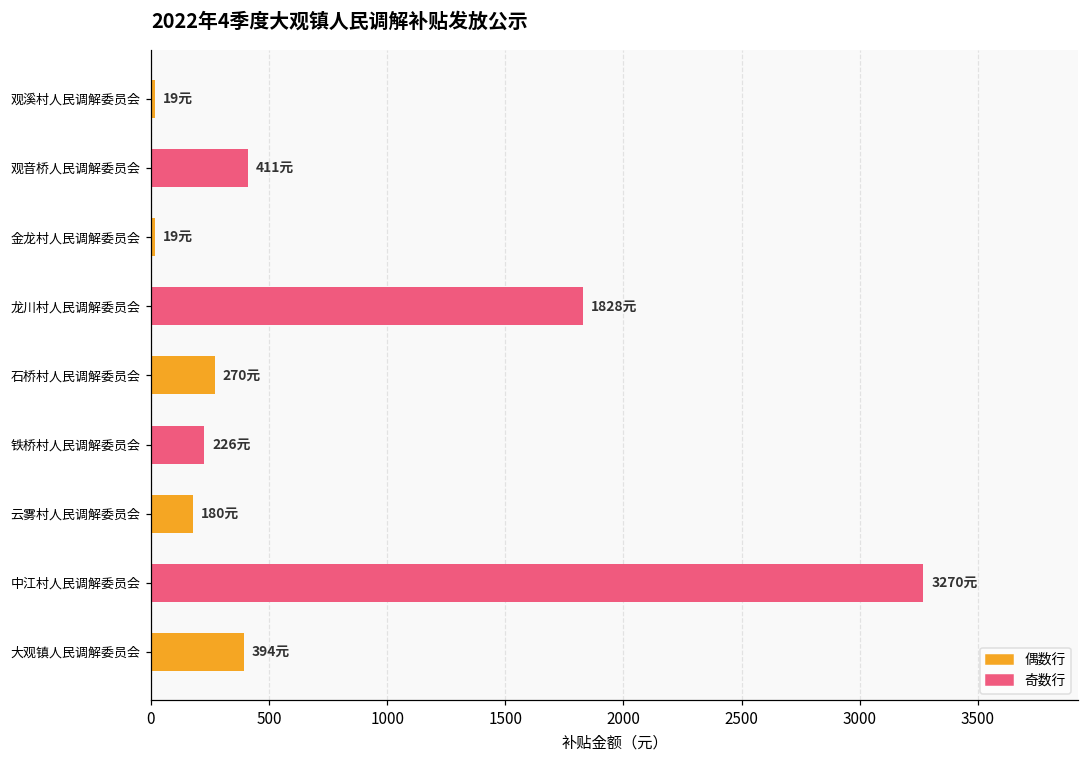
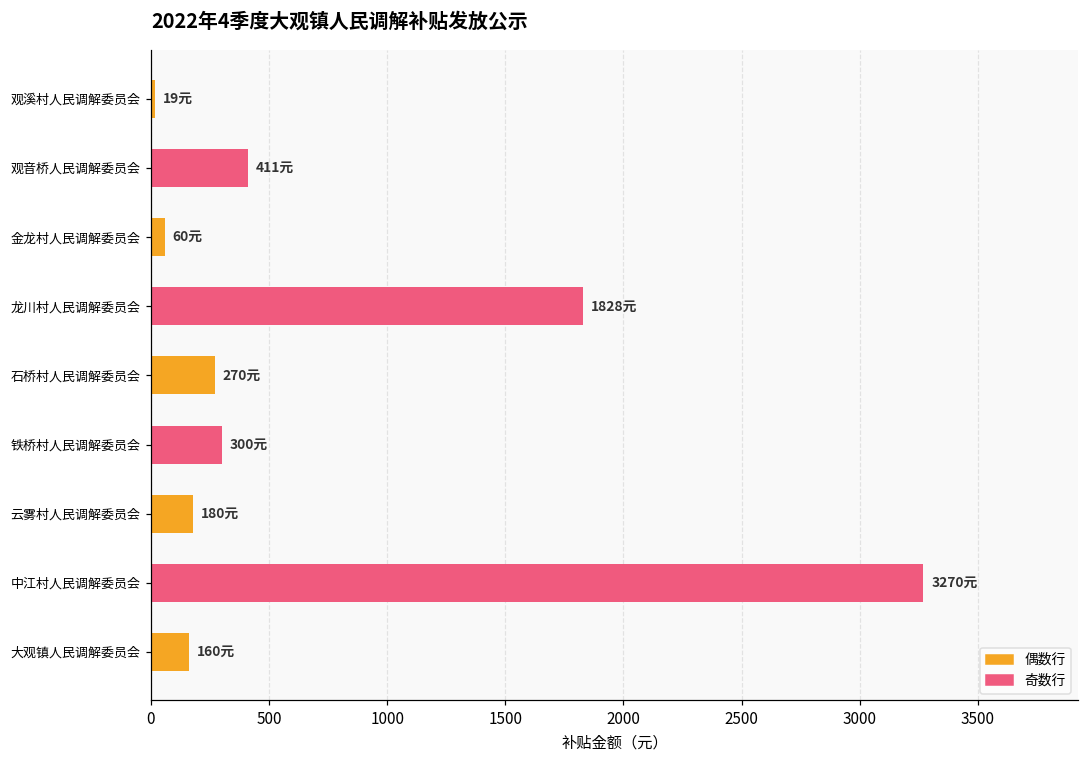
  {
    "观溪村人民调解委员会": "19元",
    "观音桥人民调解委员会": "411元",
-   "金龙村人民调解委员会": "19元",
+   "金龙村人民调解委员会": "60元",
    "龙川村人民调解委员会": "1828元",
    "石桥村人民调解委员会": "270元",
-   "铁桥村人民调解委员会": "226元",
+   "铁桥村人民调解委员会": "300元",
    "云雾村人民调解委员会": "180元",
    "中江村人民调解委员会": "3270元",
-   "大观镇人民调解委员会": "394元"
+   "大观镇人民调解委员会": "160元"
  }
